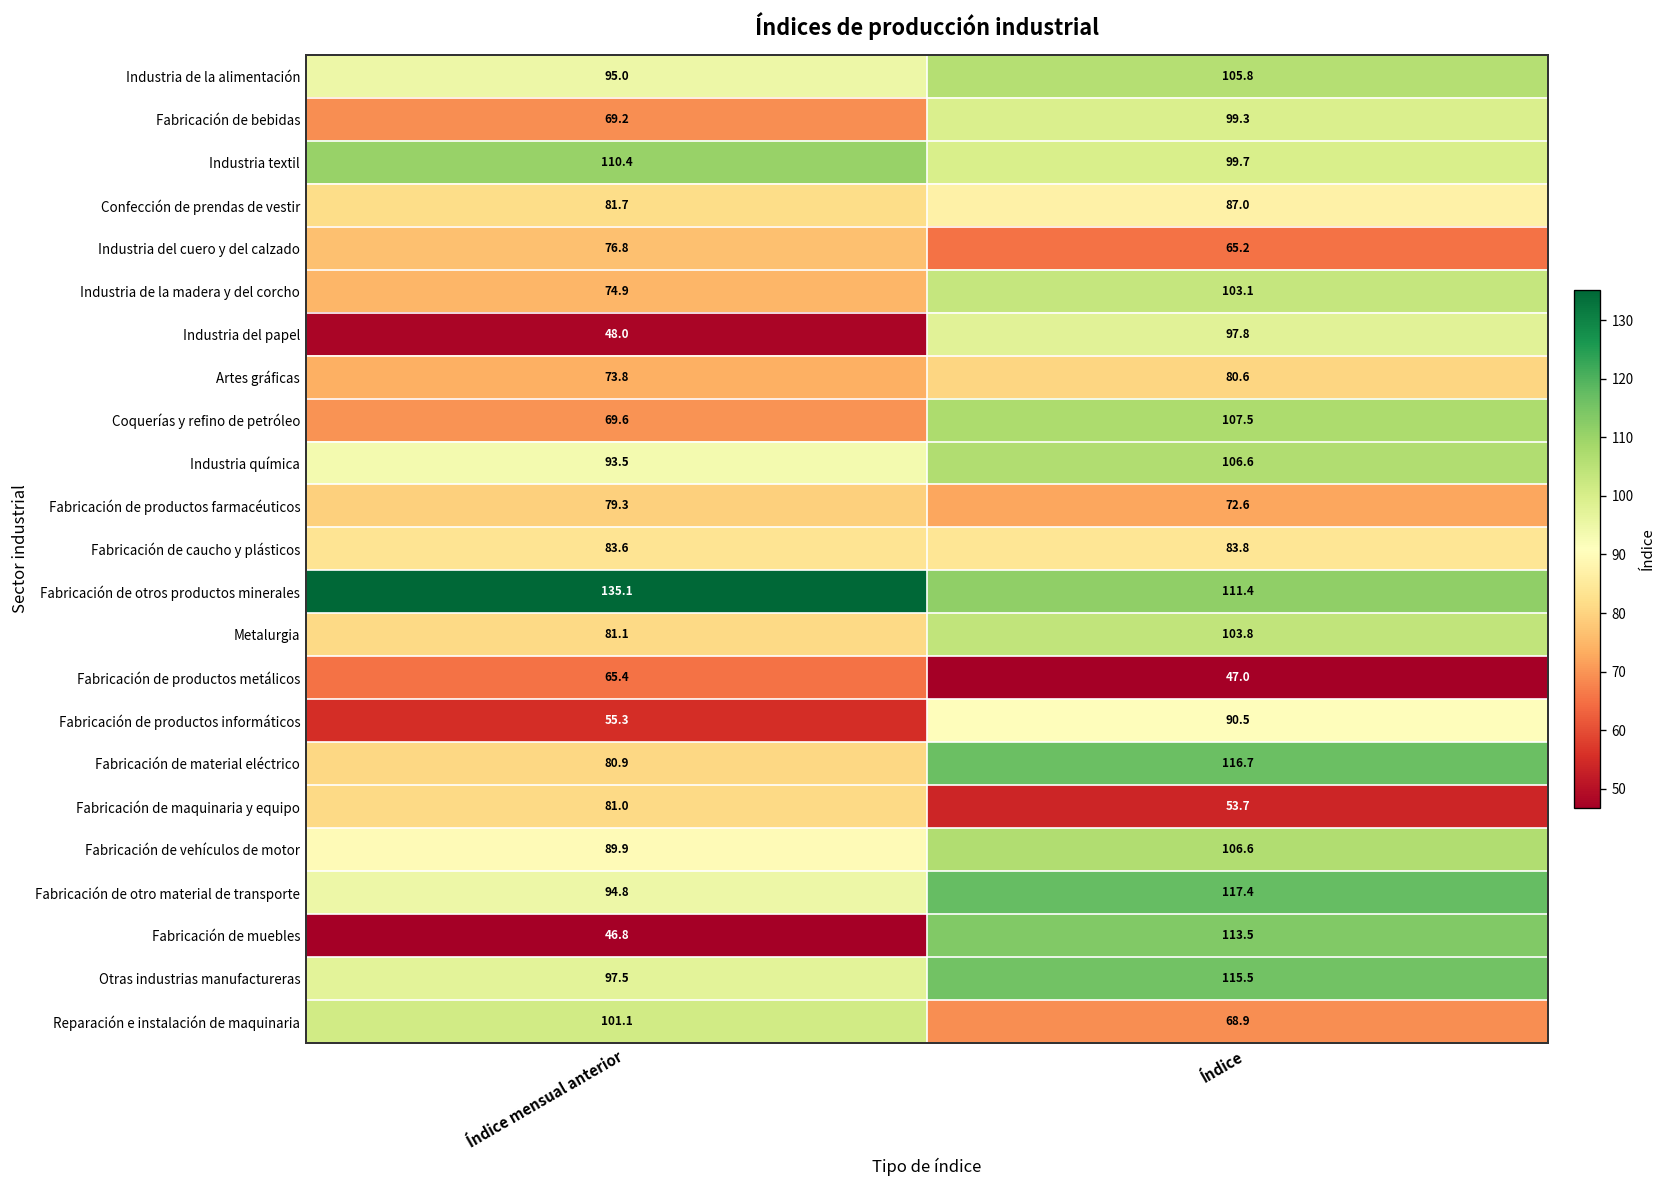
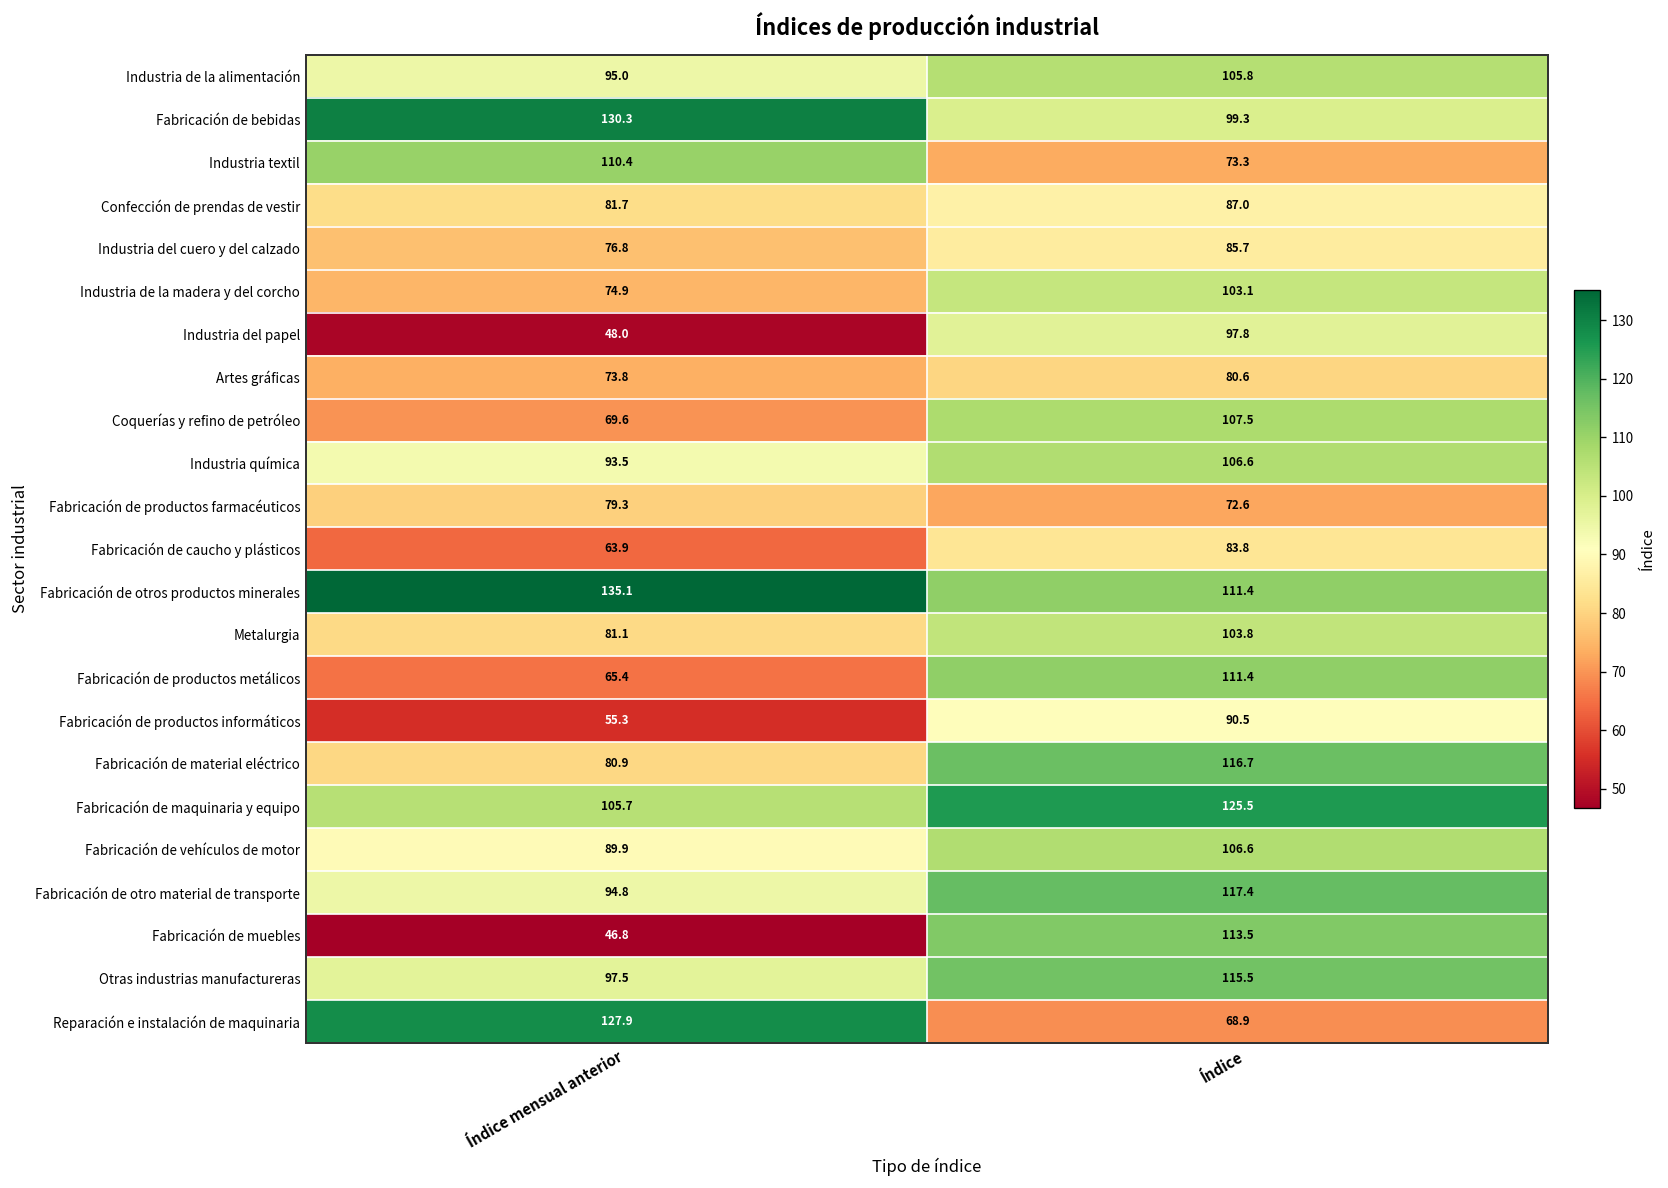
  {
    "Industria de la alimentación": {
      "Índice mensual anterior": 95.0,
      "Índice": 105.8
    },
    "Fabricación de bebidas": {
-     "Índice mensual anterior": 69.2,
+     "Índice mensual anterior": 130.3,
      "Índice": 99.3
    },
    "Industria textil": {
      "Índice mensual anterior": 110.4,
-     "Índice": 99.7
+     "Índice": 73.3
    },
    "Confección de prendas de vestir": {
      "Índice mensual anterior": 81.7,
      "Índice": 87.0
    },
    "Industria del cuero y del calzado": {
      "Índice mensual anterior": 76.8,
-     "Índice": 65.2
+     "Índice": 85.7
    },
    "Industria de la madera y del corcho": {
      "Índice mensual anterior": 74.9,
      "Índice": 103.1
    },
    "Industria del papel": {
      "Índice mensual anterior": 48.0,
      "Índice": 97.8
    },
    "Artes gráficas": {
      "Índice mensual anterior": 73.8,
      "Índice": 80.6
    },
    "Coquerías y refino de petróleo": {
      "Índice mensual anterior": 69.6,
      "Índice": 107.5
    },
    "Industria química": {
      "Índice mensual anterior": 93.5,
      "Índice": 106.6
    },
    "Fabricación de productos farmacéuticos": {
      "Índice mensual anterior": 79.3,
      "Índice": 72.6
    },
    "Fabricación de caucho y plásticos": {
-     "Índice mensual anterior": 83.6,
+     "Índice mensual anterior": 63.9,
      "Índice": 83.8
    },
    "Fabricación de otros productos minerales": {
      "Índice mensual anterior": 135.1,
      "Índice": 111.4
    },
    "Metalurgia": {
      "Índice mensual anterior": 81.1,
      "Índice": 103.8
    },
    "Fabricación de productos metálicos": {
      "Índice mensual anterior": 65.4,
-     "Índice": 47.0
+     "Índice": 111.4
    },
    "Fabricación de productos informáticos": {
      "Índice mensual anterior": 55.3,
      "Índice": 90.5
    },
    "Fabricación de material eléctrico": {
      "Índice mensual anterior": 80.9,
      "Índice": 116.7
    },
    "Fabricación de maquinaria y equipo": {
-     "Índice mensual anterior": 81.0,
-     "Índice": 53.7
+     "Índice mensual anterior": 105.7,
+     "Índice": 125.5
    },
    "Fabricación de vehículos de motor": {
      "Índice mensual anterior": 89.9,
      "Índice": 106.6
    },
    "Fabricación de otro material de transporte": {
      "Índice mensual anterior": 94.8,
      "Índice": 117.4
    },
    "Fabricación de muebles": {
      "Índice mensual anterior": 46.8,
      "Índice": 113.5
    },
    "Otras industrias manufactureras": {
      "Índice mensual anterior": 97.5,
      "Índice": 115.5
    },
    "Reparación e instalación de maquinaria": {
-     "Índice mensual anterior": 101.1,
+     "Índice mensual anterior": 127.9,
      "Índice": 68.9
    }
  }
